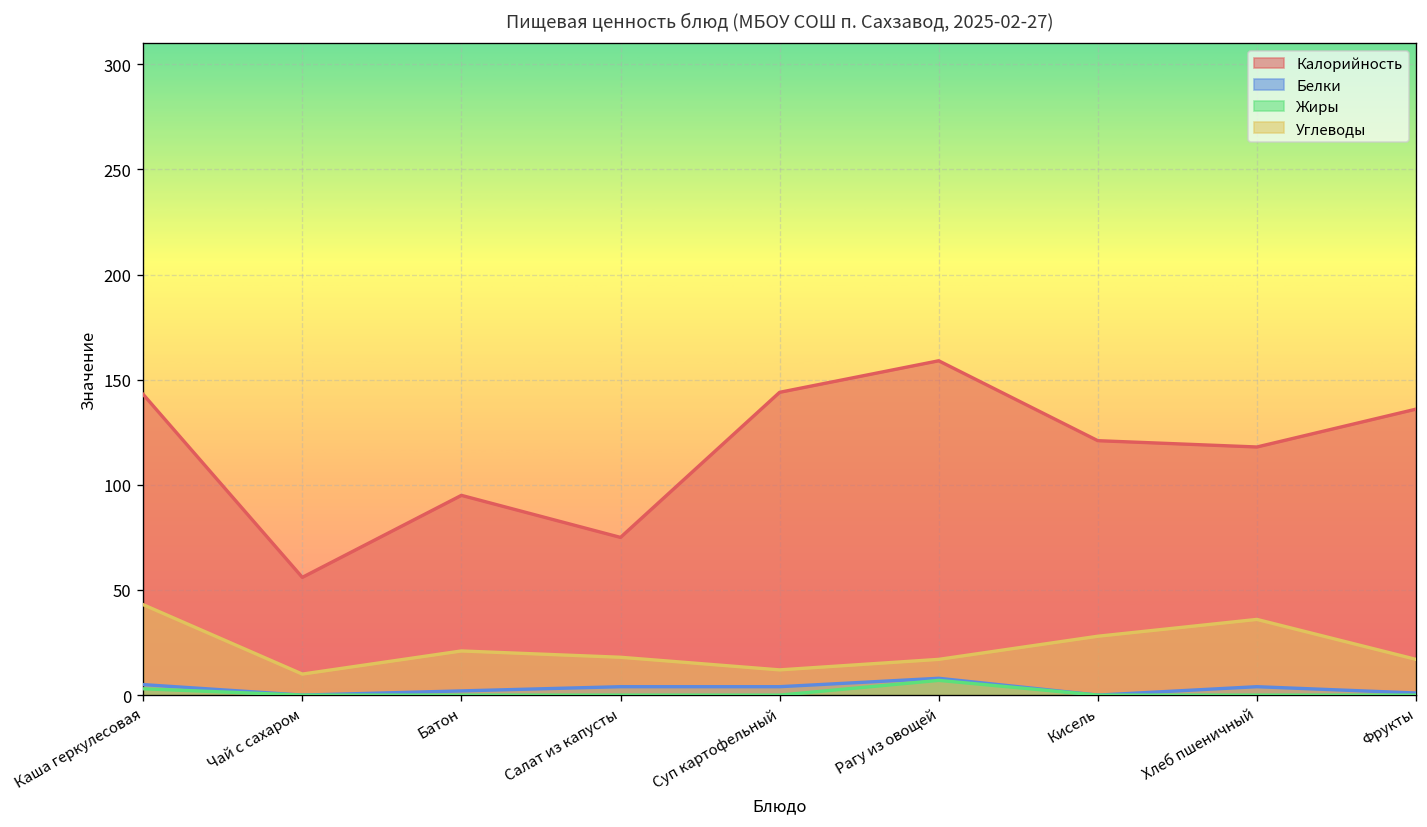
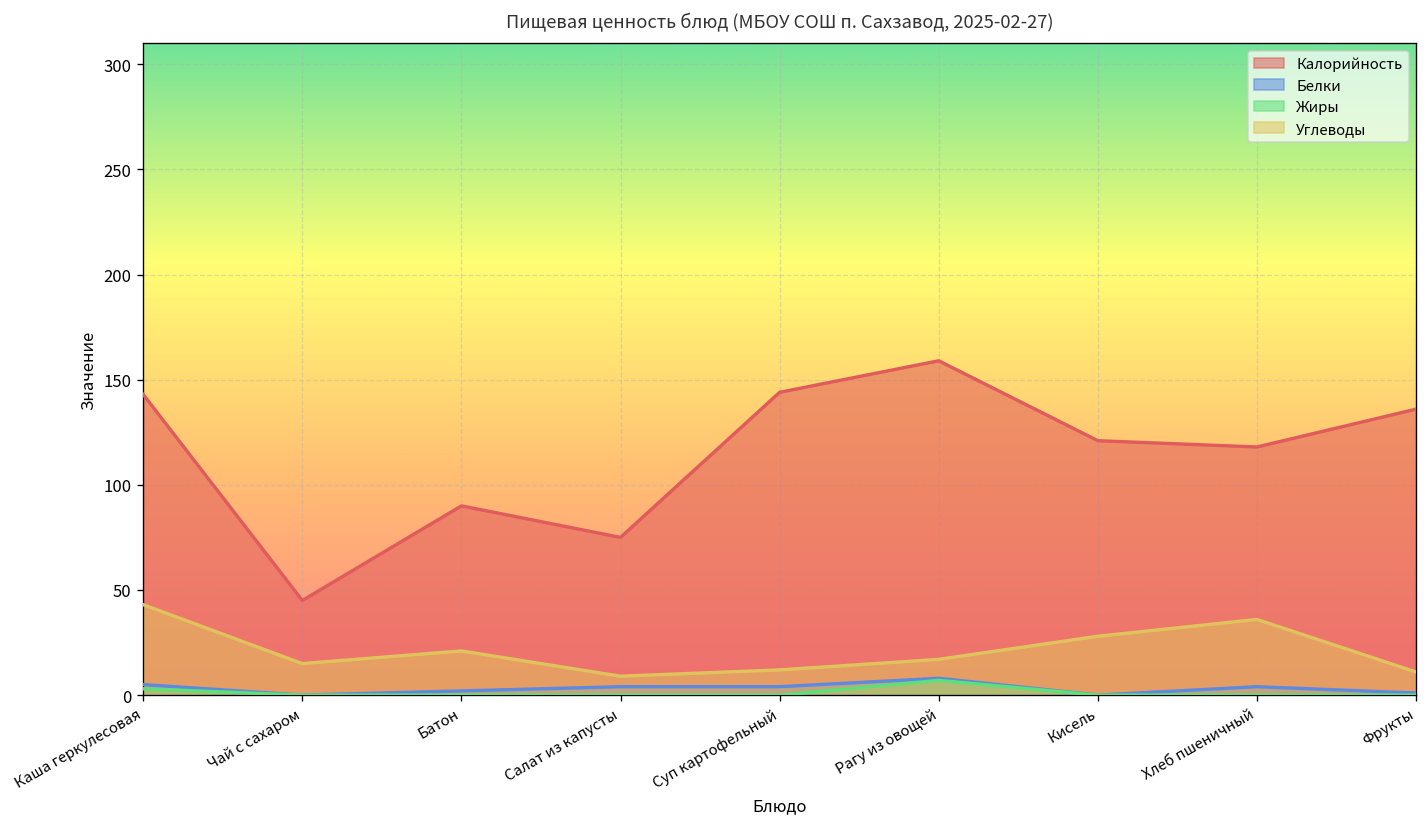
  {
    "Калорийность": {
      "Каша геркулесовая": 143,
-     "Чай с сахаром": 56,
-     "Батон": 95,
+     "Чай с сахаром": 45,
+     "Батон": 90,
      "Салат из капусты": 75,
      "Суп картофельный": 144,
      "Рагу из овощей": 159,
      "Кисель": 121,
      "Хлеб пшеничный": 118,
      "Фрукты": 136
    },
    "Белки": {
      "Каша геркулесовая": 5,
      "Батон": 2,
      "Салат из капусты": 4,
      "Суп картофельный": 4,
      "Хлеб пшеничный": 4
    },
    "Жиры": {
      "Каша геркулесовая": 3,
      "Батон": 0,
      "Салат из капусты": 0,
      "Суп картофельный": 0,
      "Хлеб пшеничный": 0
    },
    "Углеводы": {
      "Каша геркулесовая": 43,
-     "Чай с сахаром": 10,
+     "Чай с сахаром": 15,
      "Батон": 21,
-     "Салат из капусты": 18,
+     "Салат из капусты": 9,
      "Суп картофельный": 12,
      "Рагу из овощей": 17,
      "Кисель": 28,
      "Хлеб пшеничный": 36,
-     "Фрукты": 17
+     "Фрукты": 11
    }
  }
